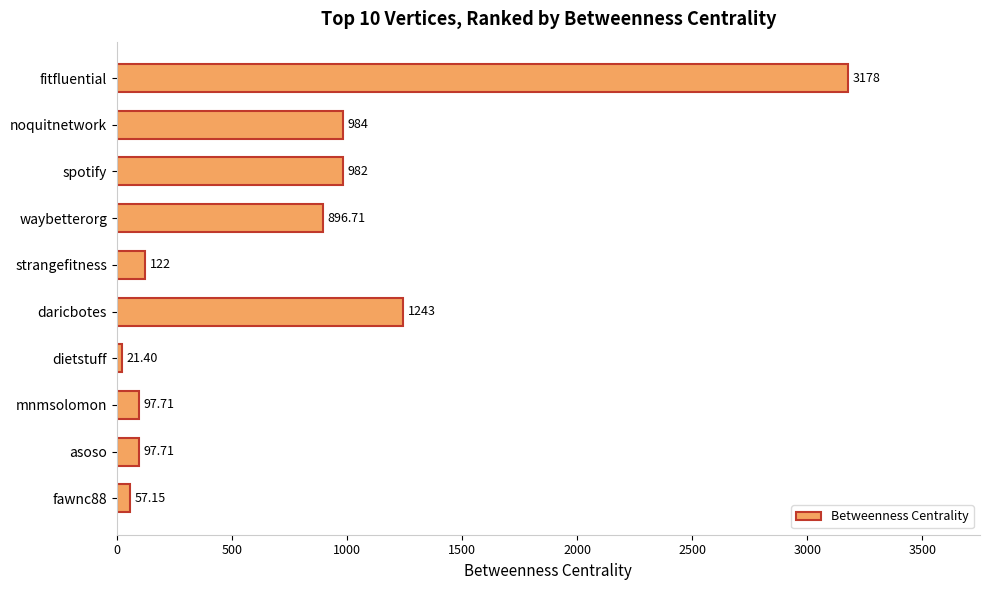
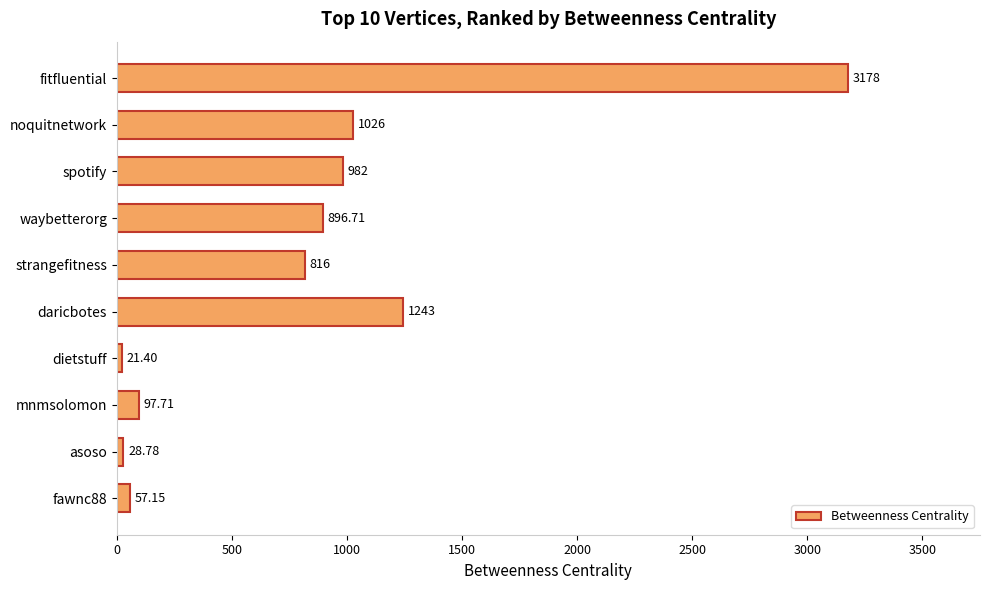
  {
    "fitfluential": 3178,
-   "noquitnetwork": 984,
+   "noquitnetwork": 1026,
    "spotify": 982,
    "waybetterorg": 896.71,
-   "strangefitness": 122,
+   "strangefitness": 816,
    "daricbotes": 1243,
    "dietstuff": 21.40,
    "mnmsolomon": 97.71,
-   "asoso": 97.71,
+   "asoso": 28.78,
    "fawnc88": 57.15
  }
